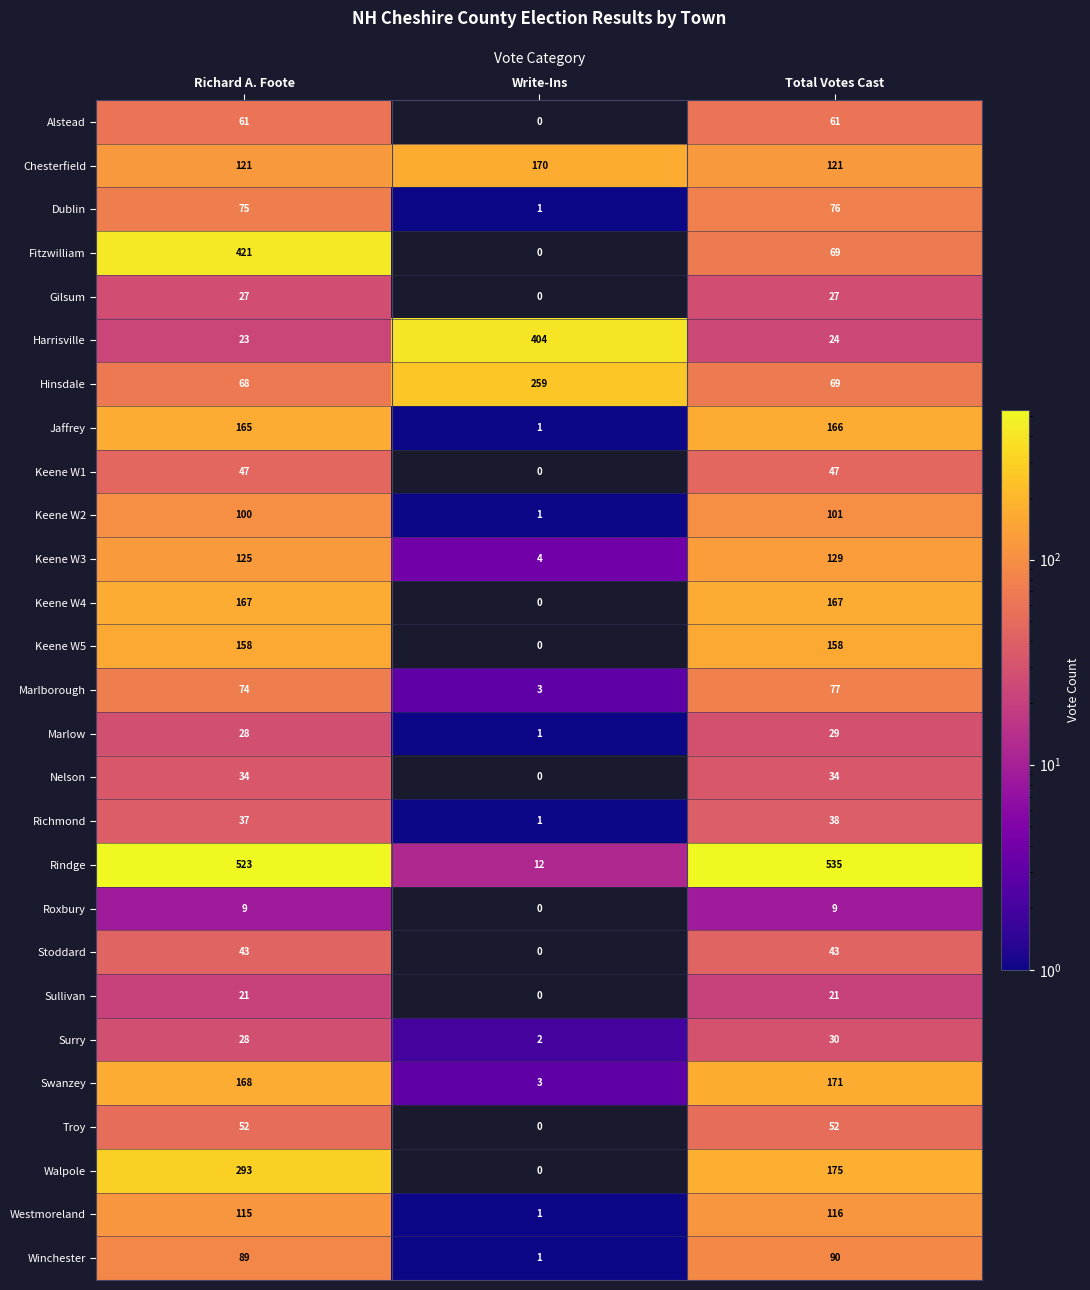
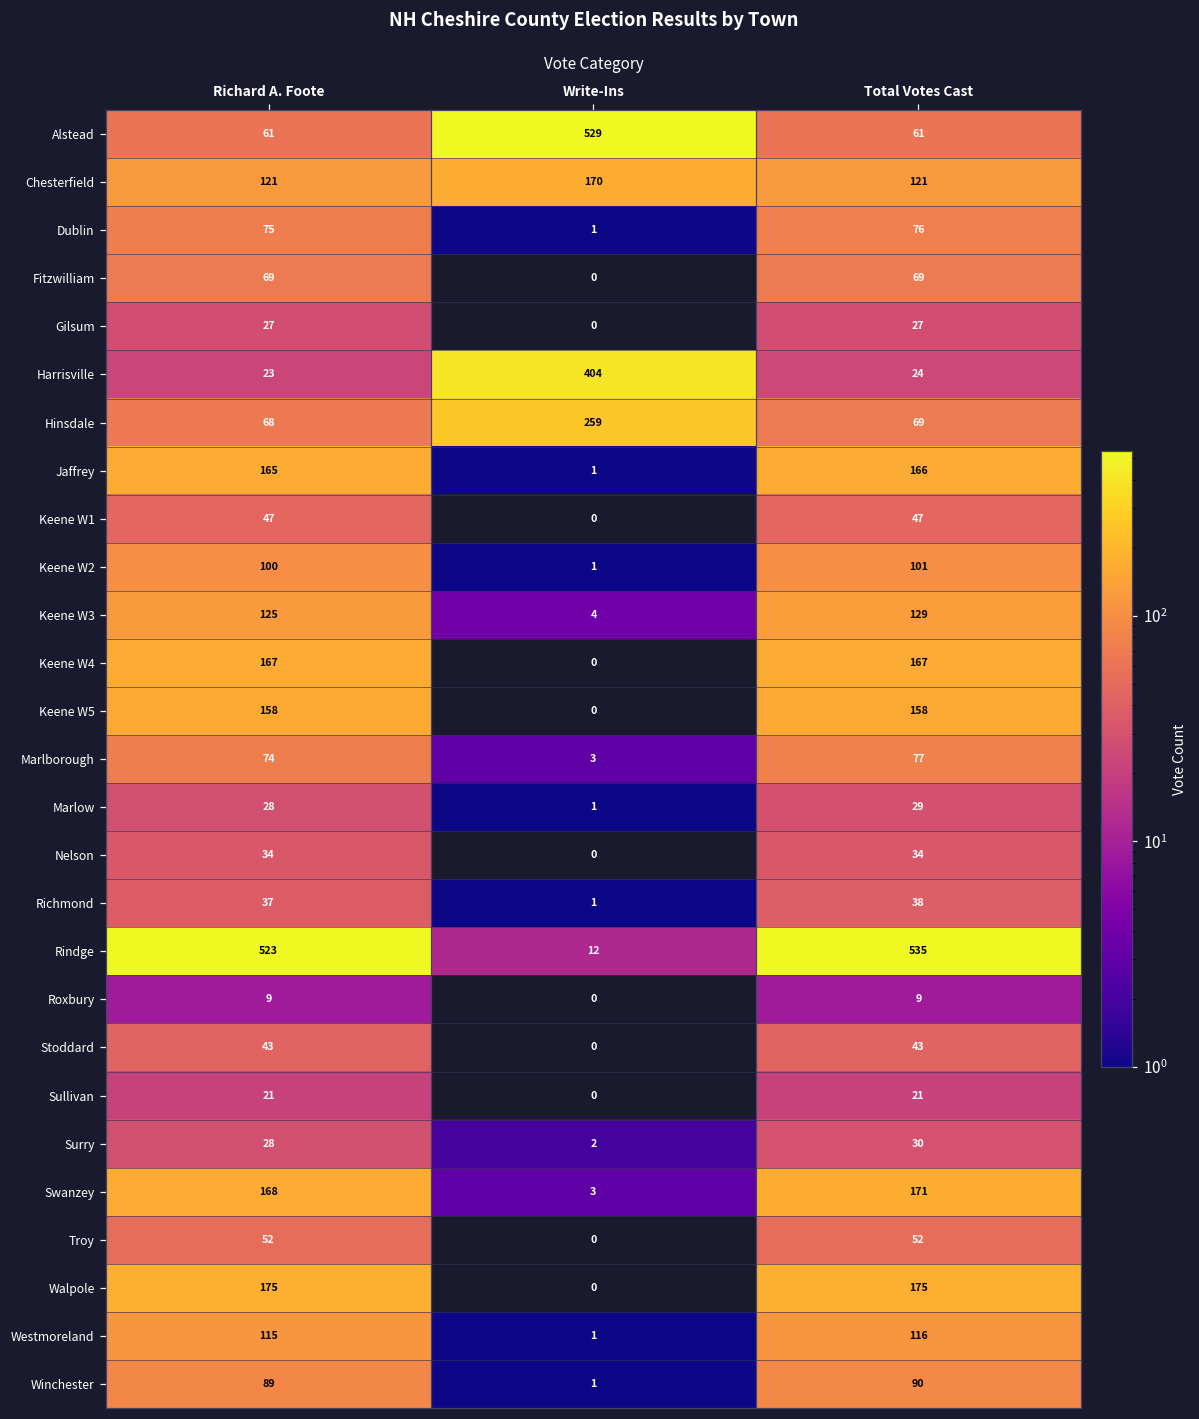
  {
    "Alstead": {
      "Richard A. Foote": 61,
-     "Write-Ins": 0,
+     "Write-Ins": 529,
      "Total Votes Cast": 61
    },
    "Chesterfield": {
      "Richard A. Foote": 121,
      "Write-Ins": 170,
      "Total Votes Cast": 121
    },
    "Dublin": {
      "Richard A. Foote": 75,
      "Write-Ins": 1,
      "Total Votes Cast": 76
    },
    "Fitzwilliam": {
-     "Richard A. Foote": 421,
+     "Richard A. Foote": 69,
      "Write-Ins": 0,
      "Total Votes Cast": 69
    },
    "Gilsum": {
      "Richard A. Foote": 27,
      "Write-Ins": 0,
      "Total Votes Cast": 27
    },
    "Harrisville": {
      "Richard A. Foote": 23,
      "Write-Ins": 404,
      "Total Votes Cast": 24
    },
    "Hinsdale": {
      "Richard A. Foote": 68,
      "Write-Ins": 259,
      "Total Votes Cast": 69
    },
    "Jaffrey": {
      "Richard A. Foote": 165,
      "Write-Ins": 1,
      "Total Votes Cast": 166
    },
    "Keene W1": {
      "Richard A. Foote": 47,
      "Write-Ins": 0,
      "Total Votes Cast": 47
    },
    "Keene W2": {
      "Richard A. Foote": 100,
      "Write-Ins": 1,
      "Total Votes Cast": 101
    },
    "Keene W3": {
      "Richard A. Foote": 125,
      "Write-Ins": 4,
      "Total Votes Cast": 129
    },
    "Keene W4": {
      "Richard A. Foote": 167,
      "Write-Ins": 0,
      "Total Votes Cast": 167
    },
    "Keene W5": {
      "Richard A. Foote": 158,
      "Write-Ins": 0,
      "Total Votes Cast": 158
    },
    "Marlborough": {
      "Richard A. Foote": 74,
      "Write-Ins": 3,
      "Total Votes Cast": 77
    },
    "Marlow": {
      "Richard A. Foote": 28,
      "Write-Ins": 1,
      "Total Votes Cast": 29
    },
    "Nelson": {
      "Richard A. Foote": 34,
      "Write-Ins": 0,
      "Total Votes Cast": 34
    },
    "Richmond": {
      "Richard A. Foote": 37,
      "Write-Ins": 1,
      "Total Votes Cast": 38
    },
    "Rindge": {
      "Richard A. Foote": 523,
      "Write-Ins": 12,
      "Total Votes Cast": 535
    },
    "Roxbury": {
      "Richard A. Foote": 9,
      "Write-Ins": 0,
      "Total Votes Cast": 9
    },
    "Stoddard": {
      "Richard A. Foote": 43,
      "Write-Ins": 0,
      "Total Votes Cast": 43
    },
    "Sullivan": {
      "Richard A. Foote": 21,
      "Write-Ins": 0,
      "Total Votes Cast": 21
    },
    "Surry": {
      "Richard A. Foote": 28,
      "Write-Ins": 2,
      "Total Votes Cast": 30
    },
    "Swanzey": {
      "Richard A. Foote": 168,
      "Write-Ins": 3,
      "Total Votes Cast": 171
    },
    "Troy": {
      "Richard A. Foote": 52,
      "Write-Ins": 0,
      "Total Votes Cast": 52
    },
    "Walpole": {
-     "Richard A. Foote": 293,
+     "Richard A. Foote": 175,
      "Write-Ins": 0,
      "Total Votes Cast": 175
    },
    "Westmoreland": {
      "Richard A. Foote": 115,
      "Write-Ins": 1,
      "Total Votes Cast": 116
    },
    "Winchester": {
      "Richard A. Foote": 89,
      "Write-Ins": 1,
      "Total Votes Cast": 90
    }
  }
